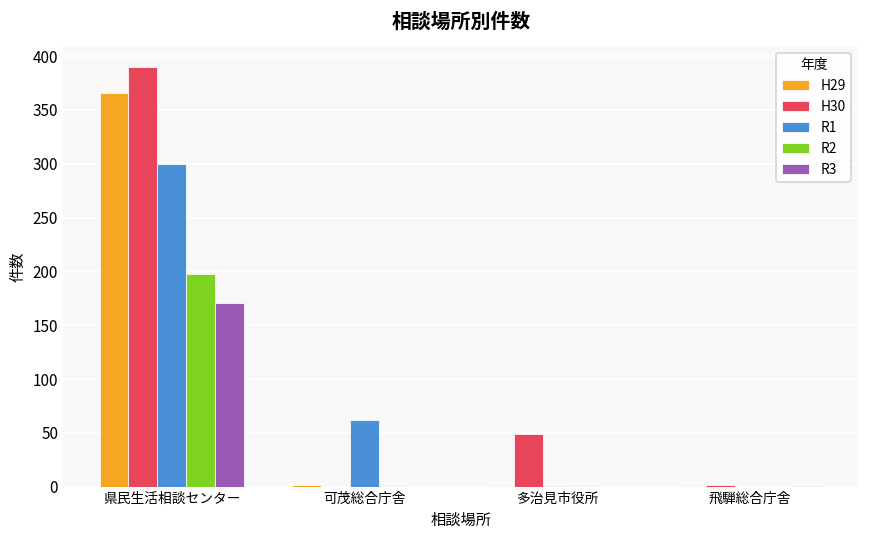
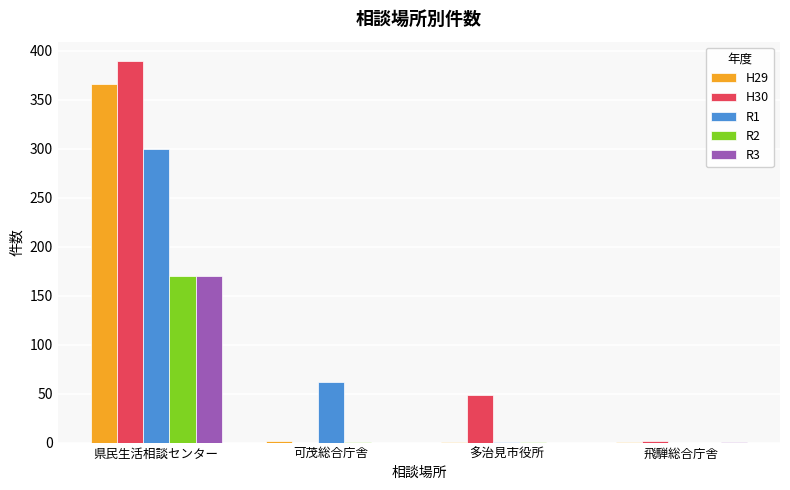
  {
    "H29": {
      "県民生活相談センター": 370
    },
    "H30": {
      "県民生活相談センター": 390,
      "可茂総合庁舎": 0,
      "多治見市役所": 50
    },
    "R1": {
      "県民生活相談センター": 300,
      "可茂総合庁舎": 60,
      "飛騨総合庁舎": 0
    },
    "R2": {
-     "県民生活相談センター": 200,
+     "県民生活相談センター": 170,
      "飛騨総合庁舎": 0
    },
    "R3": {
      "県民生活相談センター": 170,
      "可茂総合庁舎": 0,
      "多治見市役所": 0
    }
  }
